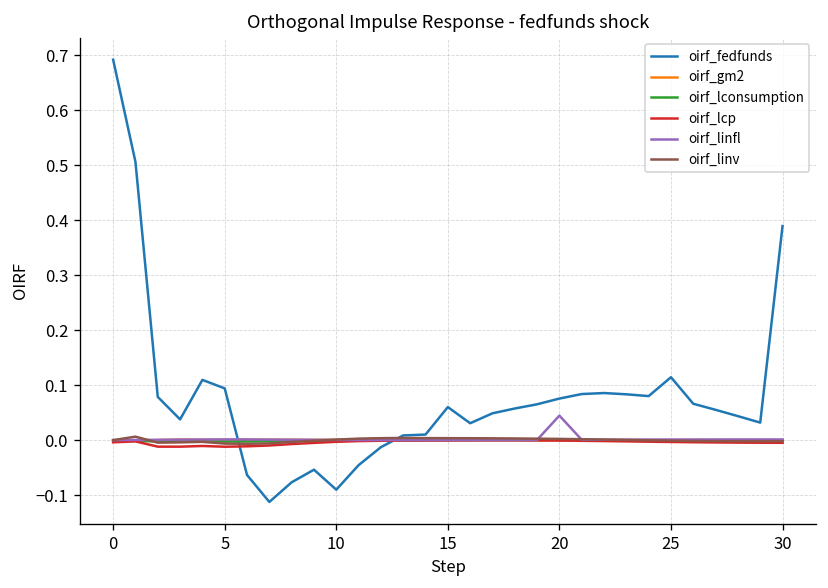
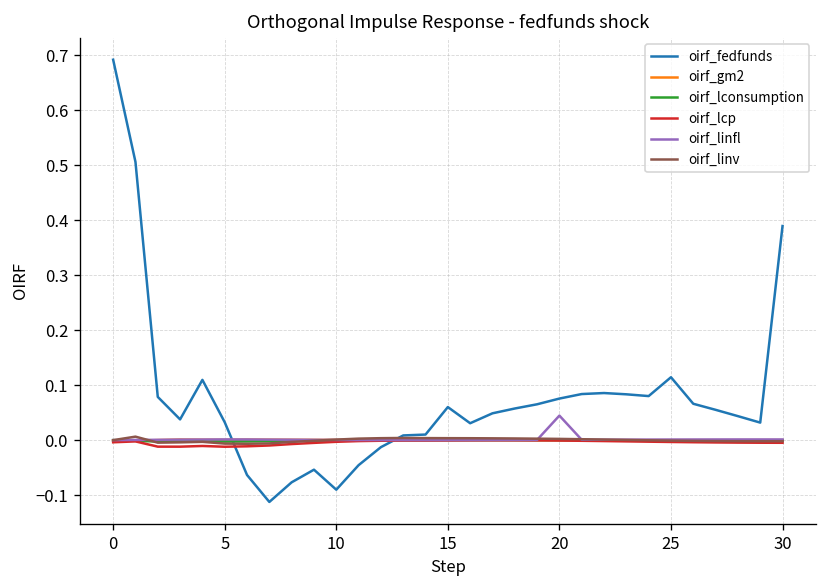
  {
    "oirf_fedfunds": {
      "0": 0.69,
-     "5": 0.09,
+     "5": 0.03,
      "10": -0.09,
      "15": 0.06,
      "20": 0.08,
      "25": 0.11,
      "30": 0.39
    },
    "oirf_lcp": {
      "5": -0.01
    },
    "oirf_linfl": {
      "20": 0.04
    }
  }
